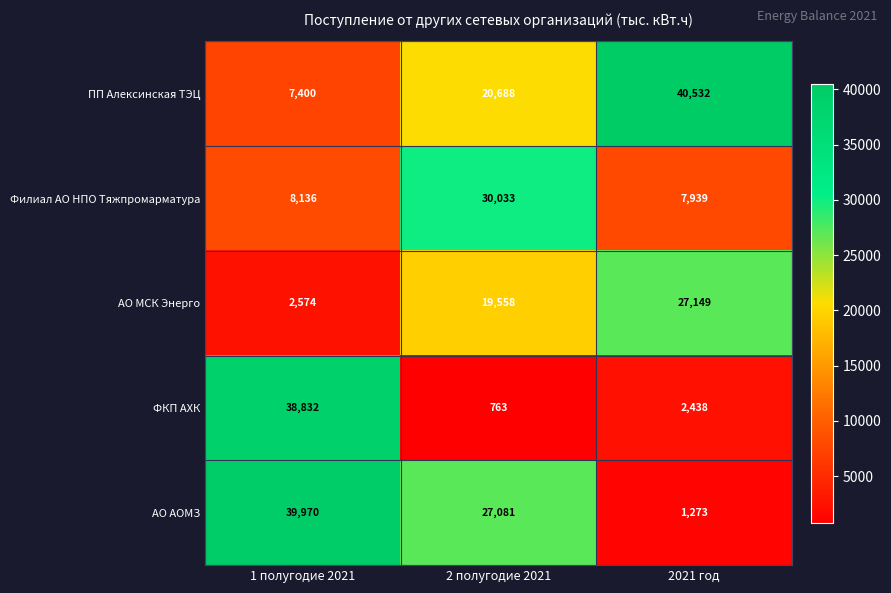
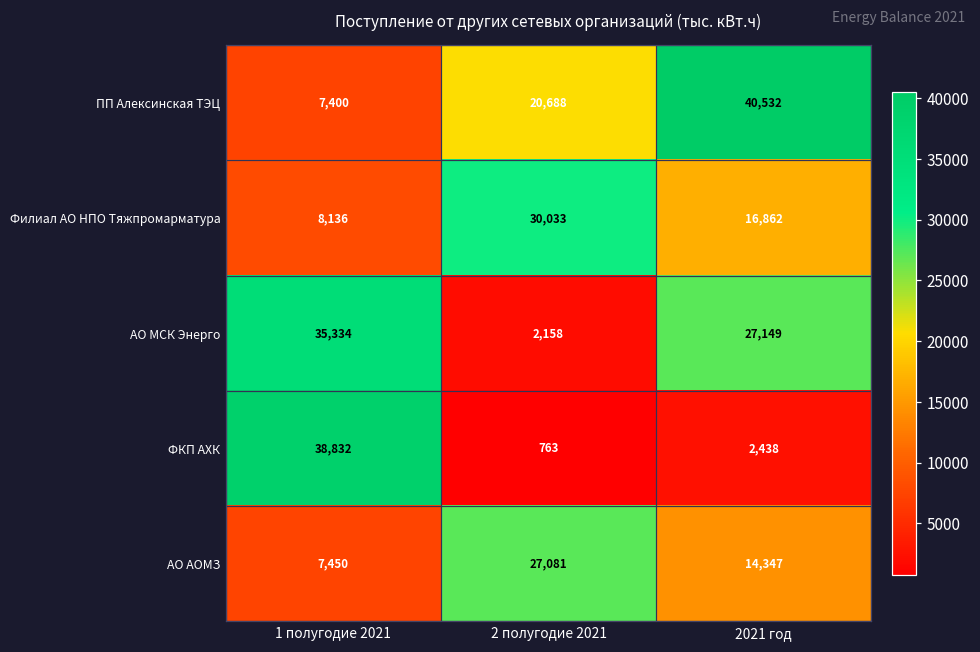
  {
    "ПП Алексинская ТЭЦ": {
      "1 полугодие 2021": "7,400",
      "2 полугодие 2021": "20,688",
      "2021 год": "40,532"
    },
    "Филиал АО НПО Тяжпромарматура": {
      "1 полугодие 2021": "8,136",
      "2 полугодие 2021": "30,033",
-     "2021 год": "7,939"
+     "2021 год": "16,862"
    },
    "АО МСК Энерго": {
-     "1 полугодие 2021": "2,574",
-     "2 полугодие 2021": "19,558",
+     "1 полугодие 2021": "35,334",
+     "2 полугодие 2021": "2,158",
      "2021 год": "27,149"
    },
    "ФКП АХК": {
      "1 полугодие 2021": "38,832",
      "2 полугодие 2021": "763",
      "2021 год": "2,438"
    },
    "АО АОМЗ": {
-     "1 полугодие 2021": "39,970",
+     "1 полугодие 2021": "7,450",
      "2 полугодие 2021": "27,081",
-     "2021 год": "1,273"
+     "2021 год": "14,347"
    }
  }
